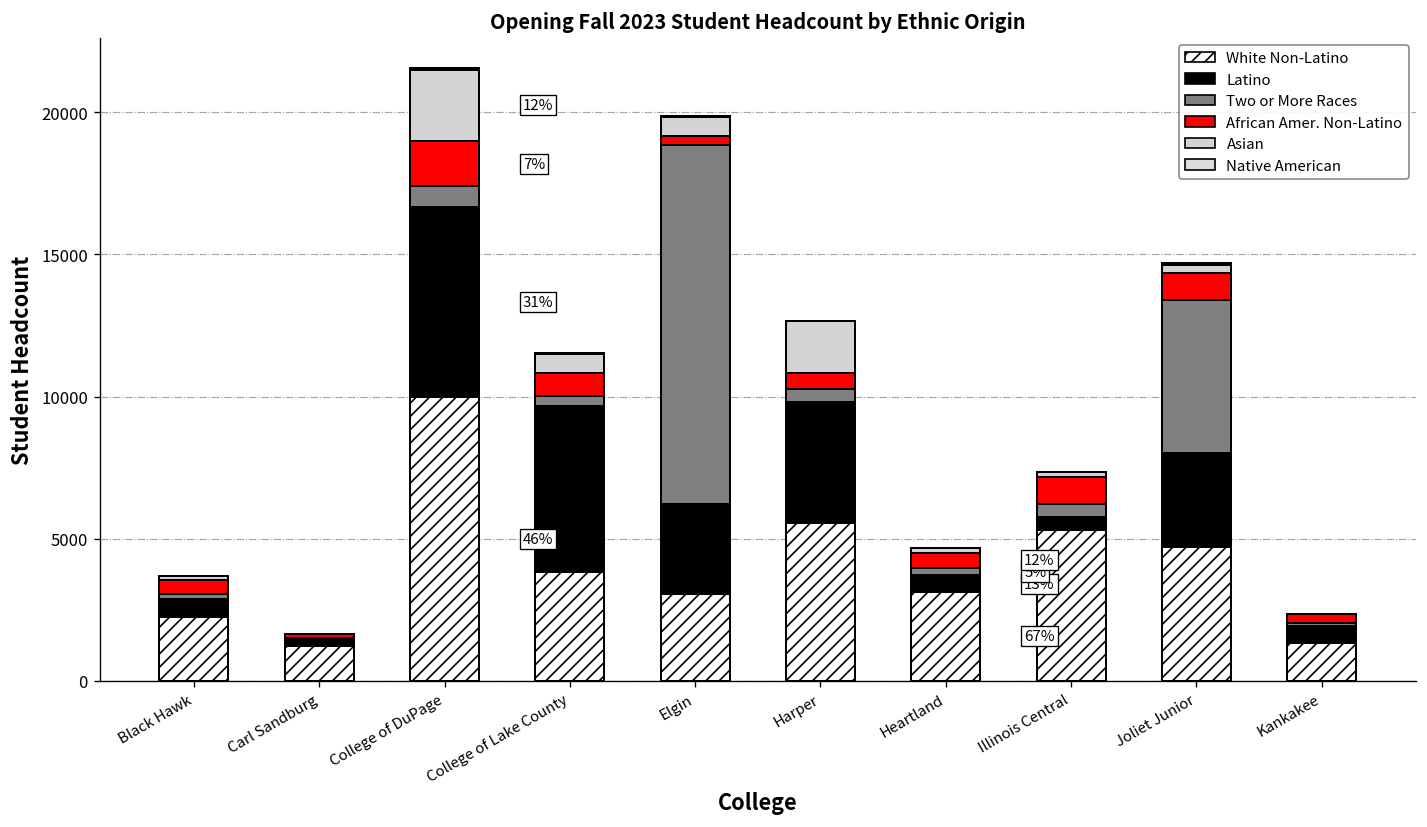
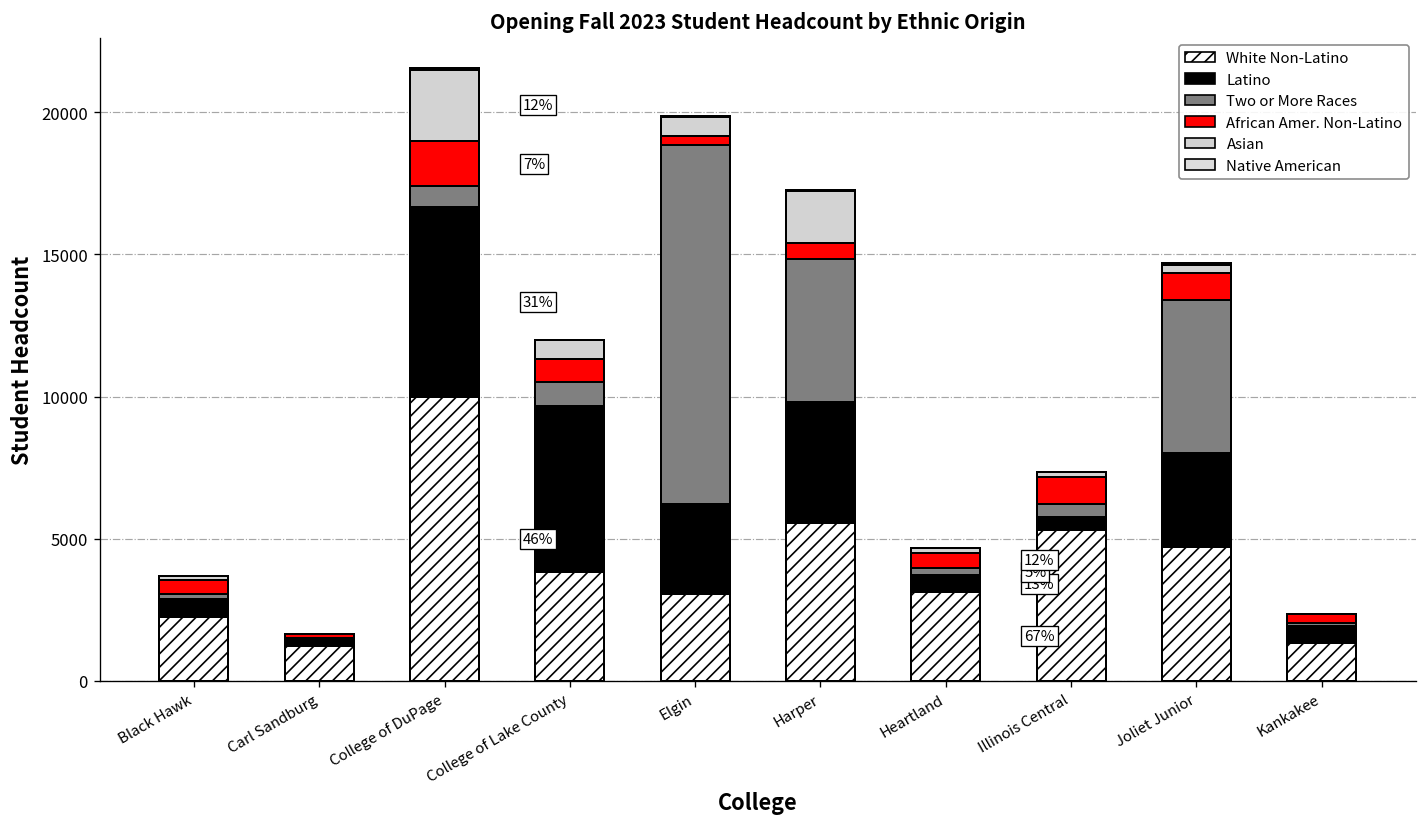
  {
    "Latino": {
      "Black Hawk": 600,
      "Carl Sandburg": 200,
      "College of DuPage": 6700,
      "Elgin": 3200,
      "Harper": 4300,
      "Heartland": 600,
      "Illinois Central": 500,
      "Joliet Junior": 3300,
      "Kankakee": 600
    },
    "Two or More Races": {
      "Black Hawk": 200,
      "College of DuPage": 700,
-     "College of Lake County": 300,
+     "College of Lake County": 800,
      "Elgin": 12600,
-     "Harper": 500,
+     "Harper": 5000,
      "Heartland": 300,
      "Illinois Central": 500,
      "Joliet Junior": 5400,
      "Kankakee": 100
    }
  }
